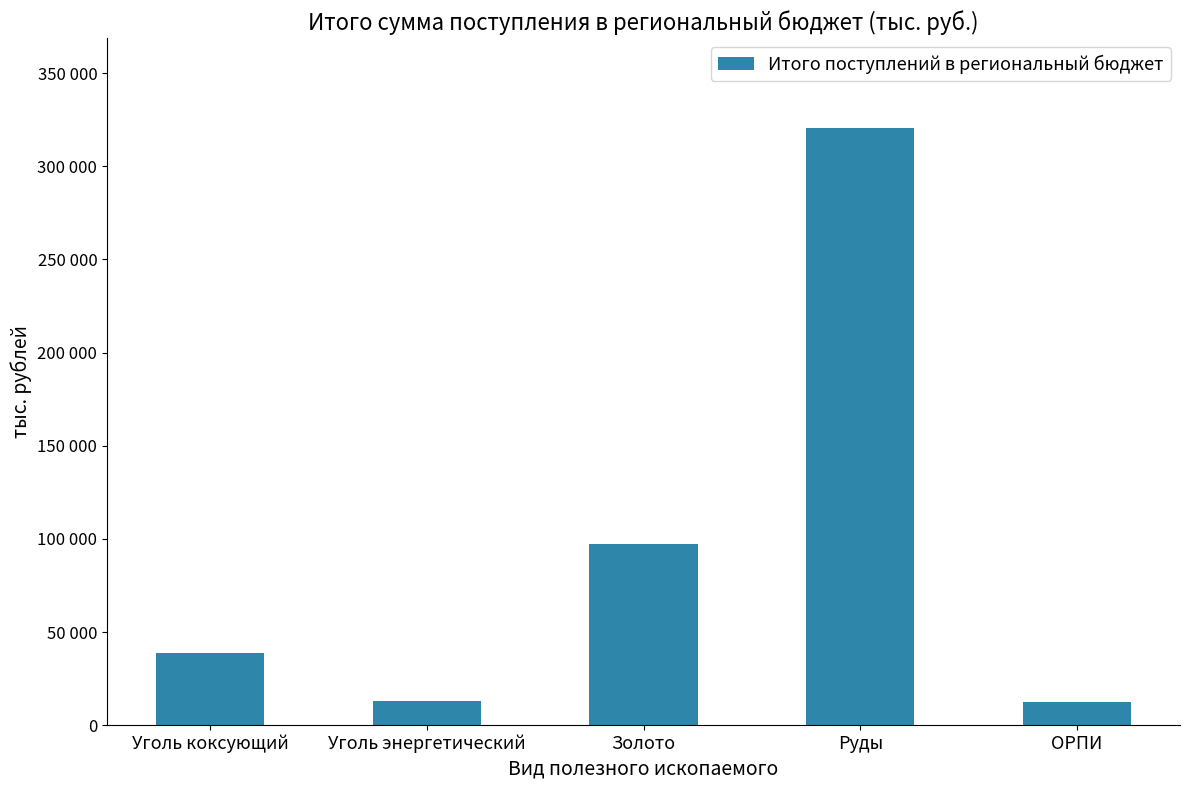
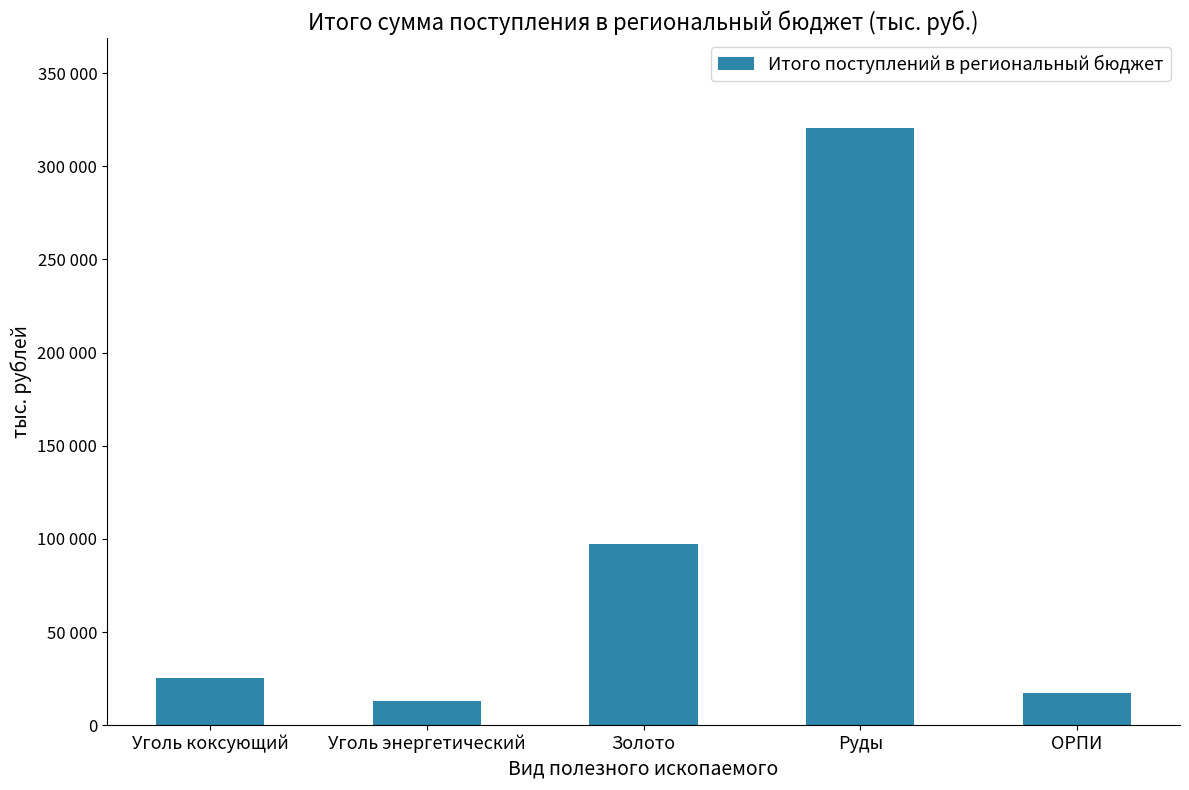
  {
-   "Уголь коксующий": 39000,
+   "Уголь коксующий": 25000,
    "Уголь энергетический": 13000,
    "Золото": 97000,
    "Руды": 321000,
-   "ОРПИ": 12000
+   "ОРПИ": 18000
  }
